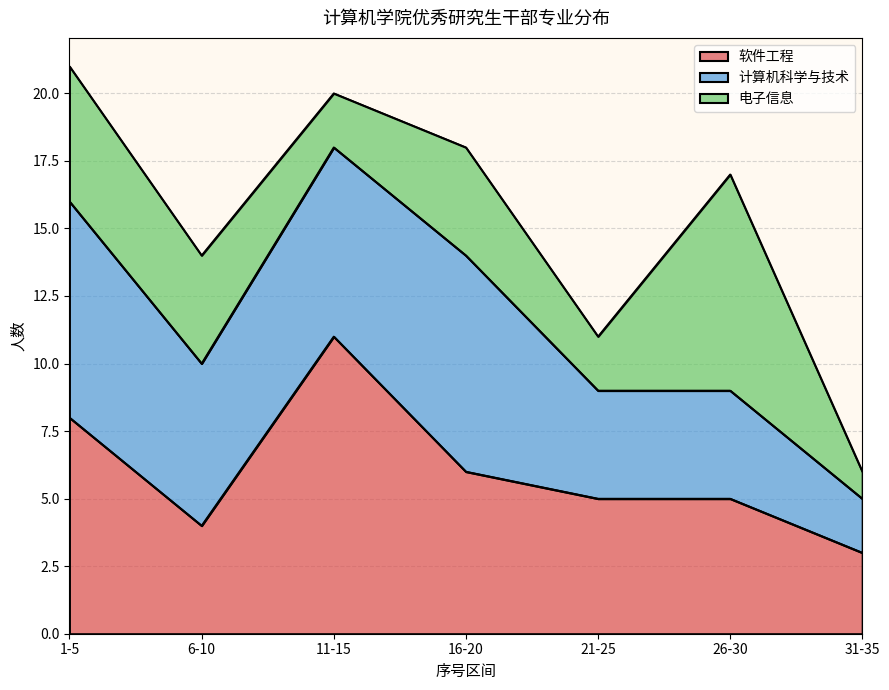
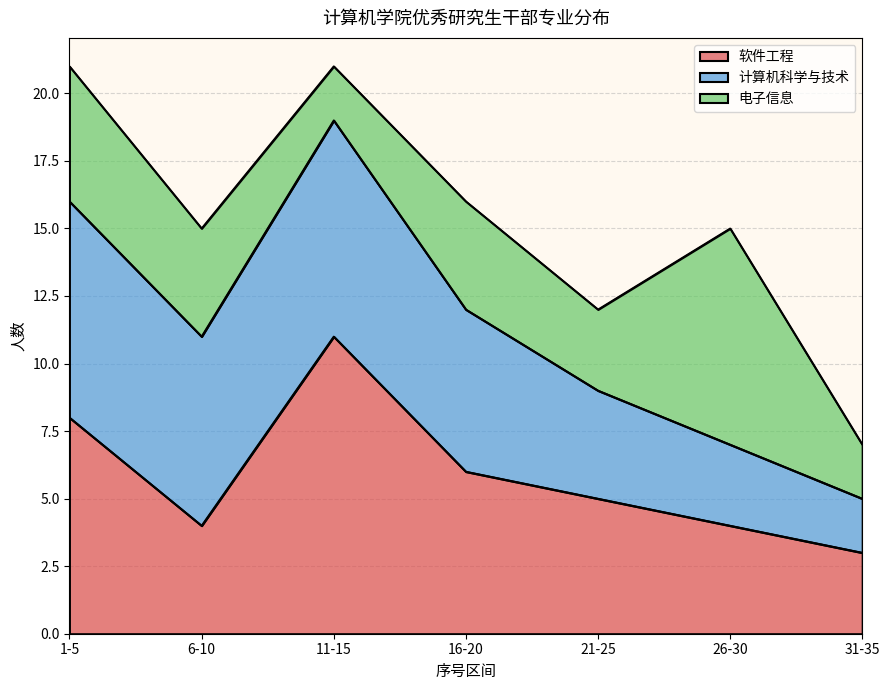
  {
    "软件工程": {
      "1-5": 8,
      "6-10": 4,
      "11-15": 11,
      "16-20": 6,
      "21-25": 5,
-     "26-30": 5,
+     "26-30": 4,
      "31-35": 3
    },
    "计算机科学与技术": {
      "1-5": 8,
-     "6-10": 6,
-     "11-15": 7,
-     "16-20": 8,
+     "6-10": 7,
+     "11-15": 8,
+     "16-20": 6,
      "21-25": 4,
-     "26-30": 4,
+     "26-30": 3,
      "31-35": 2
    },
    "电子信息": {
      "1-5": 5,
      "6-10": 4,
      "11-15": 2,
      "16-20": 4,
-     "21-25": 2,
+     "21-25": 3,
      "26-30": 8,
-     "31-35": 1
+     "31-35": 2
    }
  }
